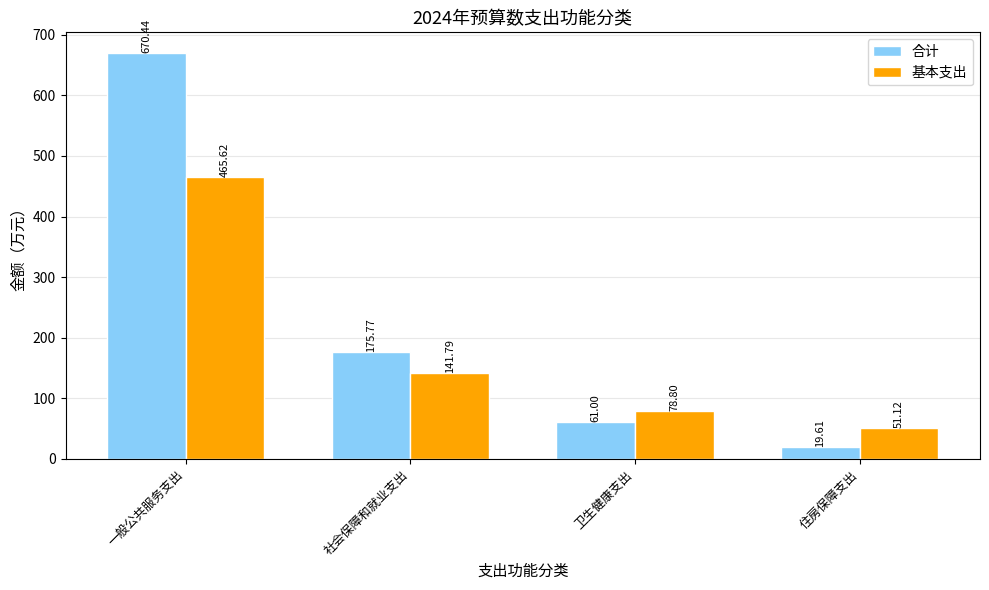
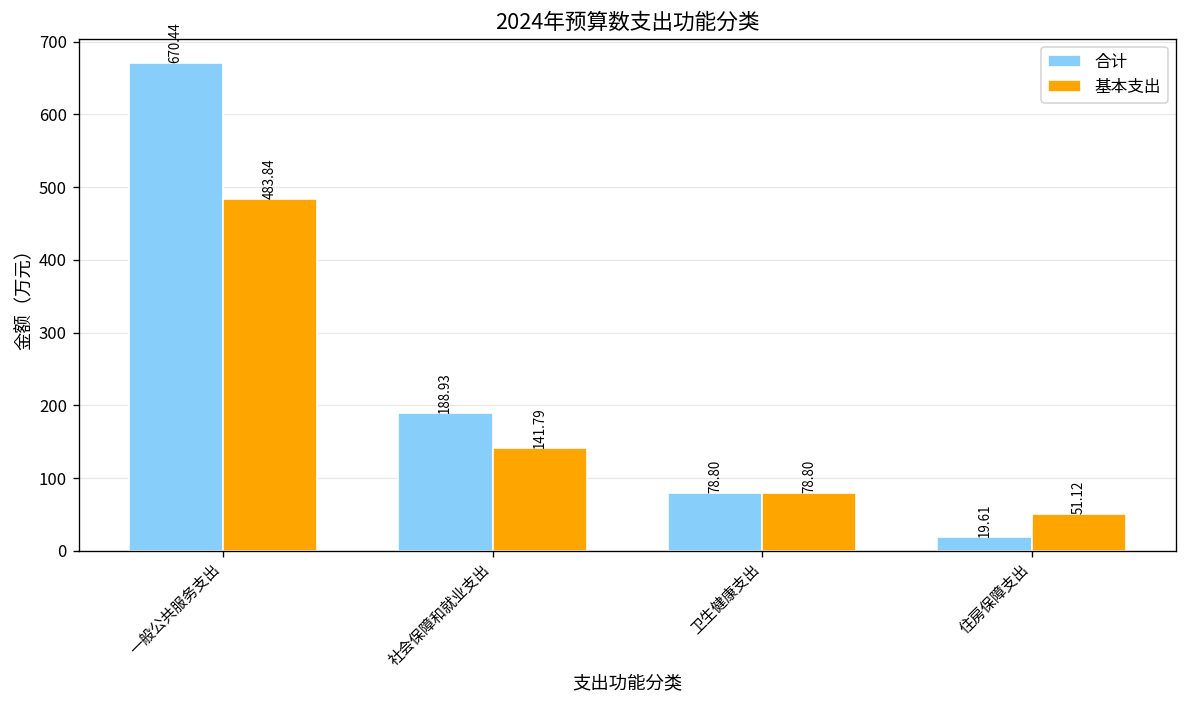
  {
    "合计": {
      "一般公共服务支出": 670.44,
-     "社会保障和就业支出": 175.77,
-     "卫生健康支出": 61.00,
+     "社会保障和就业支出": 188.93,
+     "卫生健康支出": 78.80,
      "住房保障支出": 19.61
    },
    "基本支出": {
-     "一般公共服务支出": 465.62,
+     "一般公共服务支出": 483.84,
      "社会保障和就业支出": 141.79,
      "卫生健康支出": 78.80,
      "住房保障支出": 51.12
    }
  }
